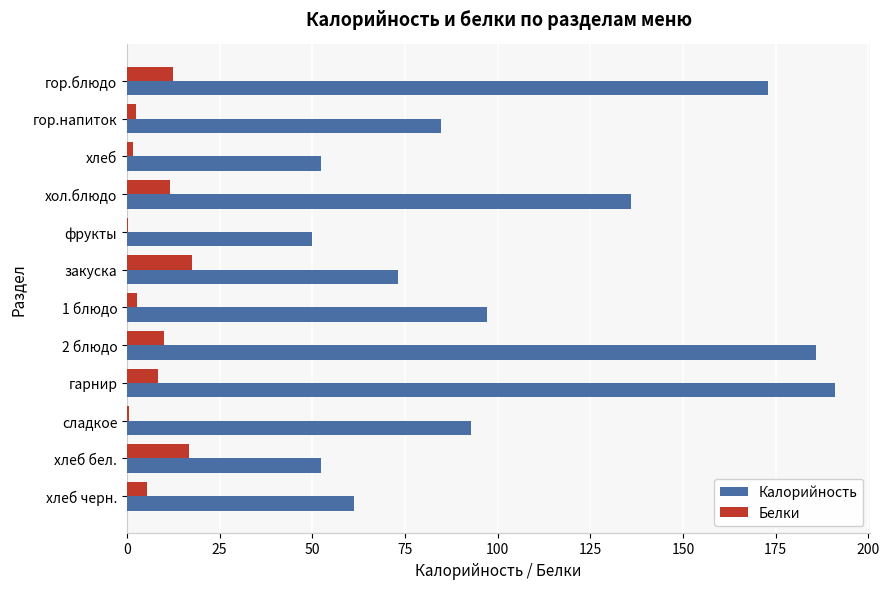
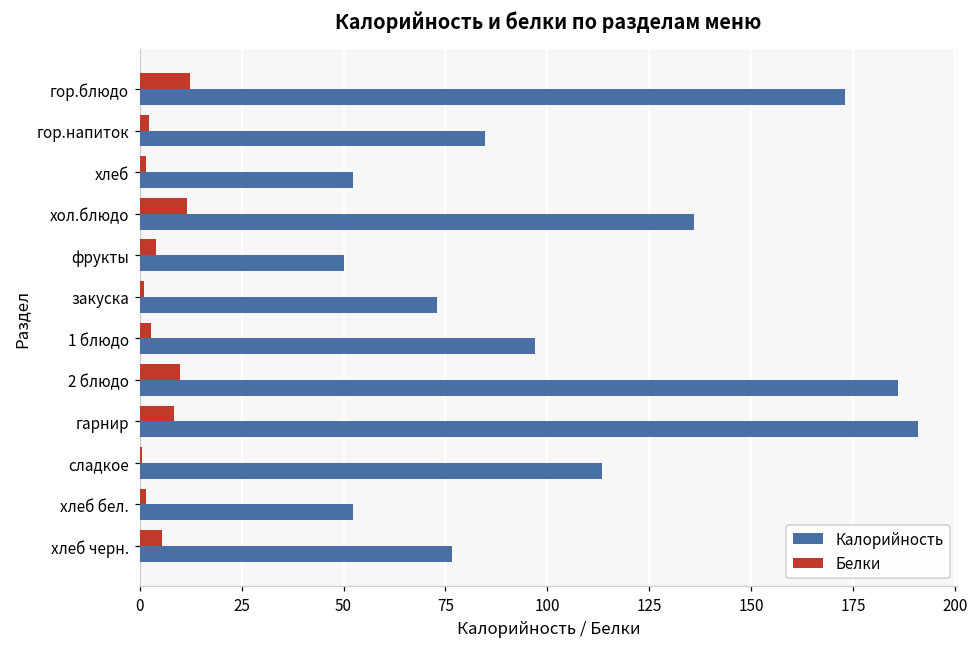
  {
    "Калорийность": {
      "гор.блюдо": 173,
      "гор.напиток": 85,
      "хлеб": 52,
      "хол.блюдо": 136,
      "фрукты": 50,
      "закуска": 73,
      "1 блюдо": 97,
      "2 блюдо": 186,
      "гарнир": 191,
-     "сладкое": 93,
+     "сладкое": 113,
      "хлеб бел.": 52,
-     "хлеб черн.": 61
+     "хлеб черн.": 77
    },
    "Белки": {
      "гор.блюдо": 12,
      "гор.напиток": 2,
      "хлеб": 2,
      "хол.блюдо": 12,
-     "фрукты": 0,
-     "закуска": 18,
+     "фрукты": 4,
+     "закуска": 1,
      "1 блюдо": 3,
      "2 блюдо": 10,
      "гарнир": 8,
-     "хлеб бел.": 17,
+     "хлеб бел.": 2,
      "хлеб черн.": 5
    }
  }
